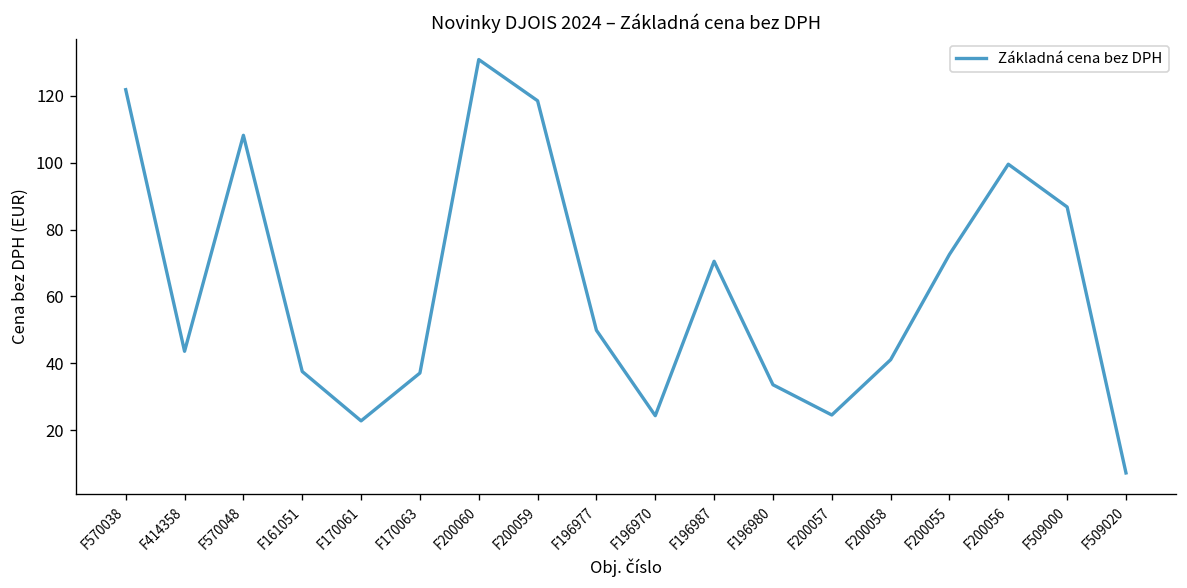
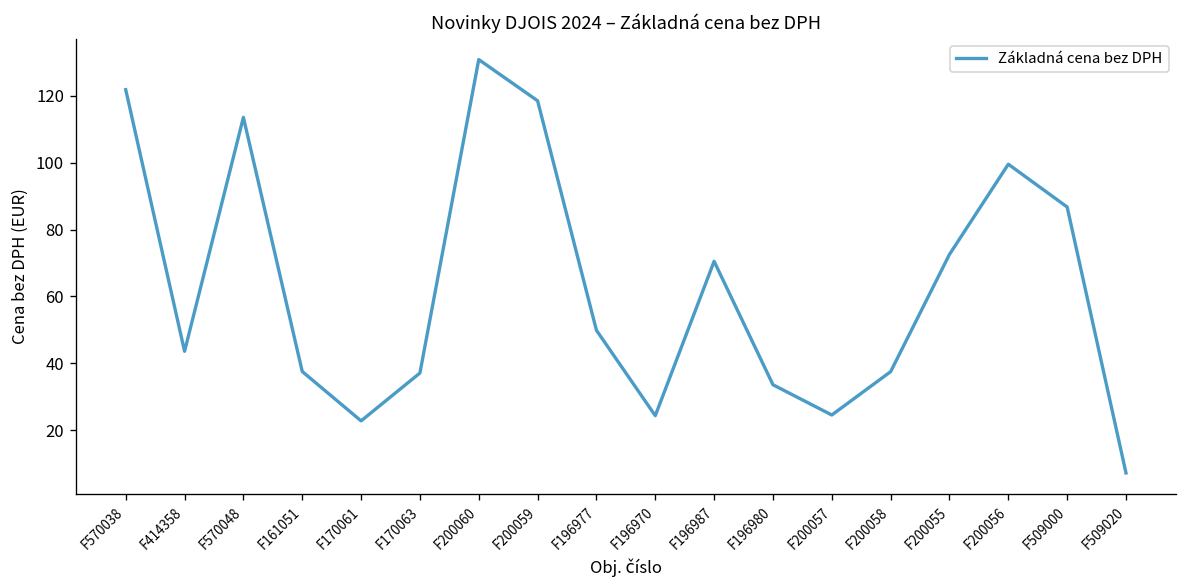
  {
    "F570038": 122,
    "F414358": 44,
-   "F570048": 108,
+   "F570048": 114,
    "F161051": 38,
    "F170061": 23,
    "F170063": 37,
    "F200060": 131,
    "F200059": 118,
    "F196977": 50,
    "F196970": 24,
    "F196987": 71,
    "F196980": 34,
    "F200057": 25,
-   "F200058": 41,
+   "F200058": 38,
    "F200055": 73,
    "F200056": 100,
    "F509000": 87,
    "F509020": 7
  }
